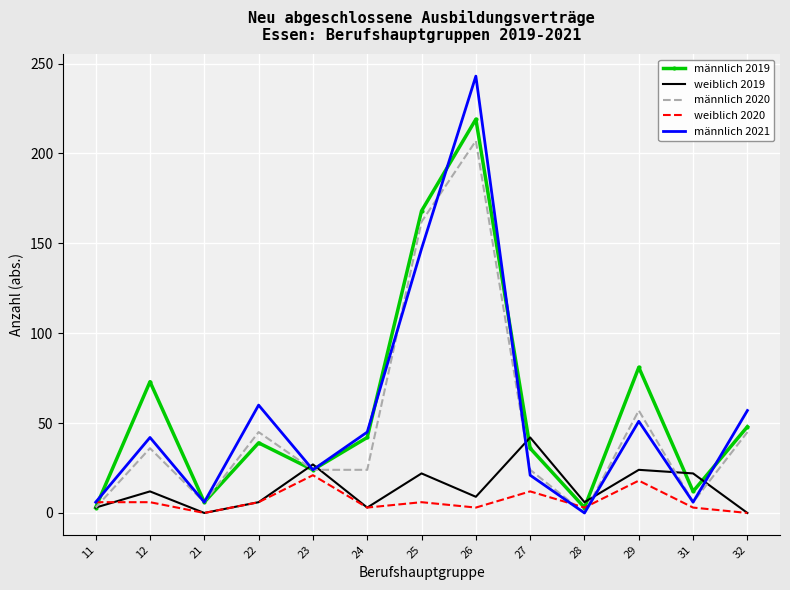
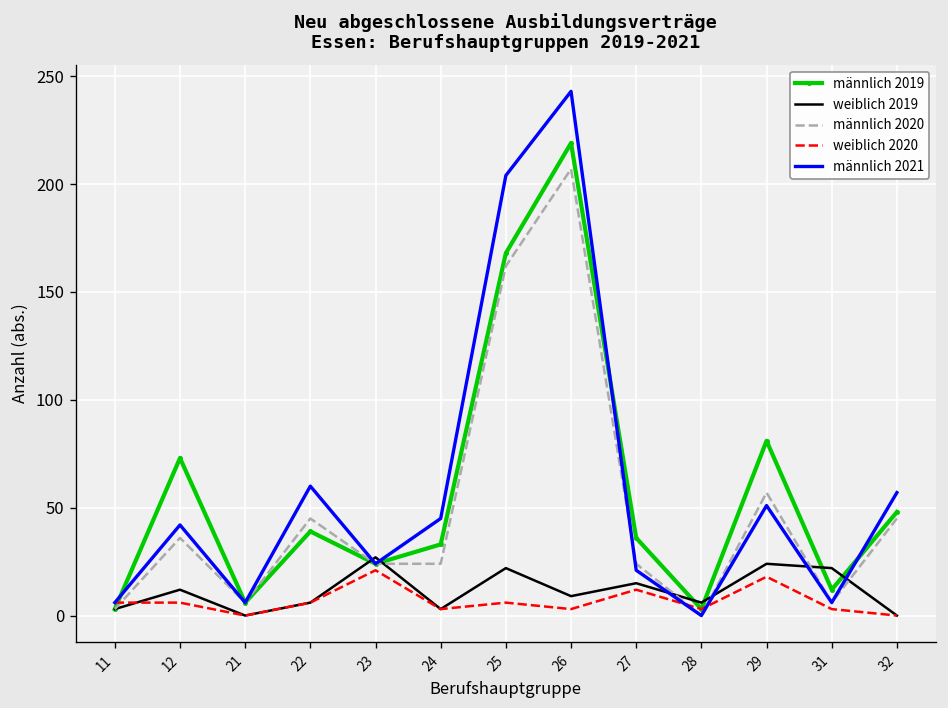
  {
    "männlich 2019": {
      "12": 73,
      "22": 39,
-     "24": 42,
+     "24": 33,
      "25": 168,
      "26": 219,
      "27": 36,
      "29": 81,
      "31": 12,
      "32": 48
    },
    "weiblich 2019": {
      "12": 12,
      "23": 27,
      "25": 22,
      "26": 9,
-     "27": 42,
+     "27": 15,
      "28": 6,
      "29": 24,
      "31": 22
    },
    "männlich 2020": {
      "12": 36,
      "22": 45,
      "24": 24,
      "25": 162,
      "26": 207,
      "27": 24,
      "29": 57,
      "32": 45
    },
    "weiblich 2020": {
      "12": 6,
      "23": 21,
      "25": 6,
      "26": 3,
      "27": 12,
      "29": 18,
      "31": 3
    },
    "männlich 2021": {
      "12": 42,
      "22": 60,
      "24": 45,
-     "25": 147,
+     "25": 204,
      "26": 243,
      "27": 21,
      "29": 51,
      "32": 57
    }
  }
